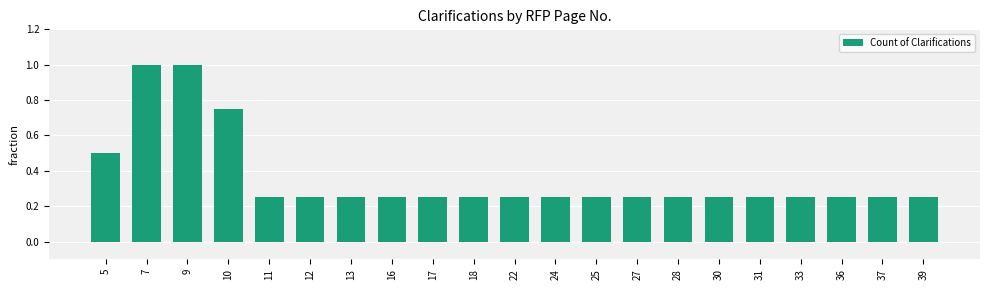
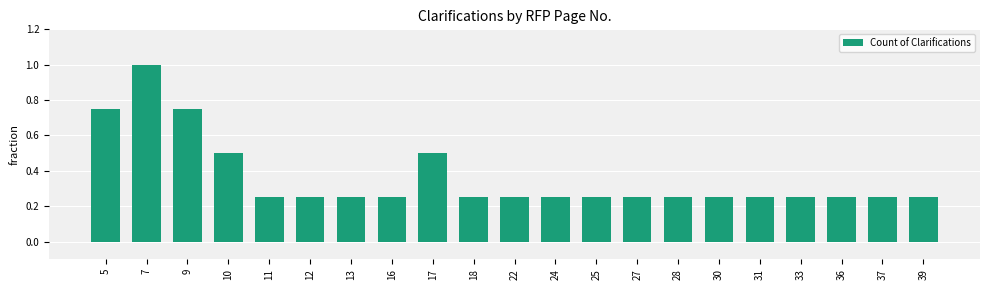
  {
-   "5": 0.50,
+   "5": 0.75,
    "7": 1.00,
-   "9": 1.00,
-   "10": 0.75,
+   "9": 0.75,
+   "10": 0.50,
    "11": 0.25,
    "12": 0.25,
    "13": 0.25,
    "16": 0.25,
-   "17": 0.25,
+   "17": 0.50,
    "18": 0.25,
    "22": 0.25,
    "24": 0.25,
    "25": 0.25,
    "27": 0.25,
    "28": 0.25,
    "30": 0.25,
    "31": 0.25,
    "33": 0.25,
    "36": 0.25,
    "37": 0.25,
    "39": 0.25
  }
